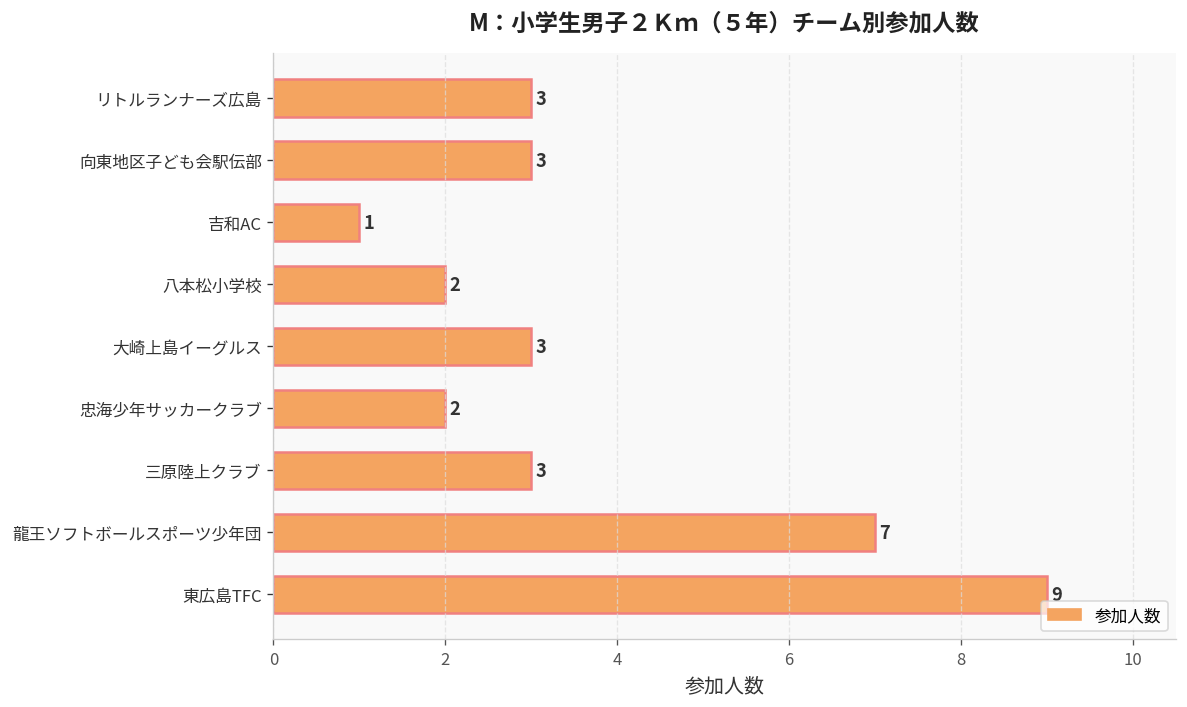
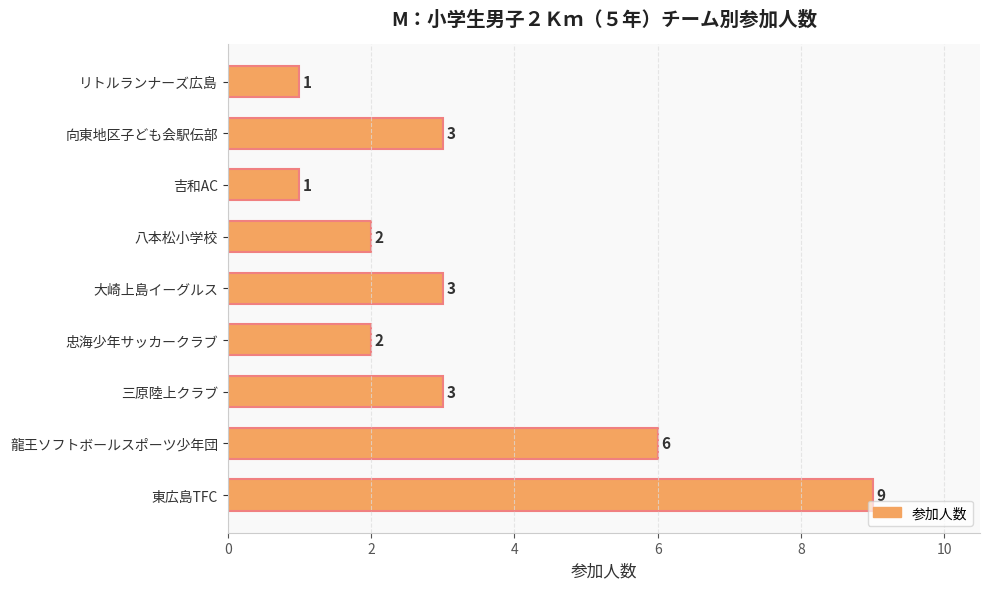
  {
-   "リトルランナーズ広島": 3,
+   "リトルランナーズ広島": 1,
    "向東地区子ども会駅伝部": 3,
    "吉和AC": 1,
    "八本松小学校": 2,
    "大崎上島イーグルス": 3,
    "忠海少年サッカークラブ": 2,
    "三原陸上クラブ": 3,
-   "龍王ソフトボールスポーツ少年団": 7
+   "龍王ソフトボールスポーツ少年団": 6
  }
